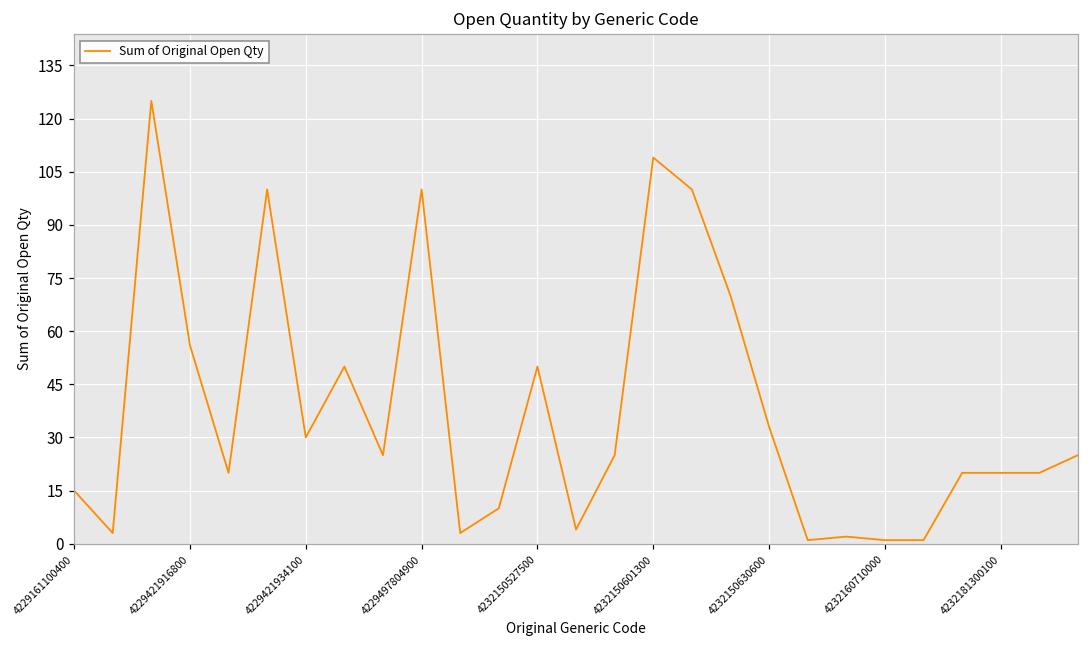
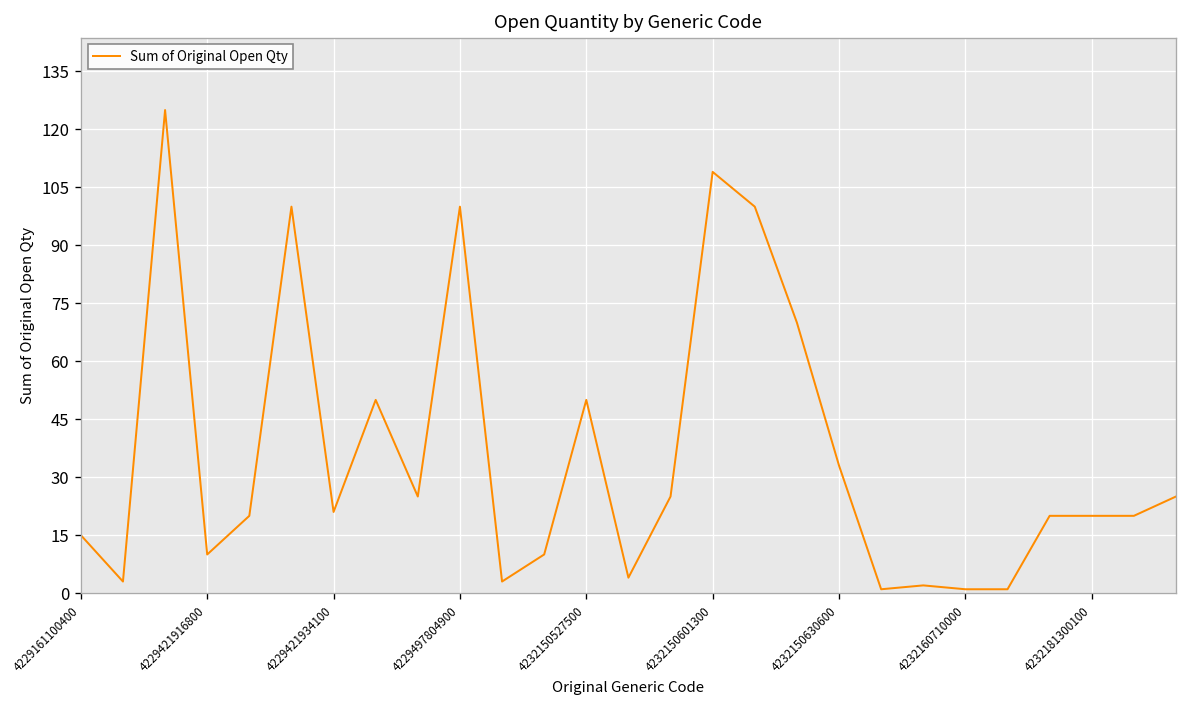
  {
    "4229161100400": 15,
-   "4229421916800": 56,
-   "4229421934100": 30,
+   "4229421916800": 10,
+   "4229421934100": 21,
    "4229497804900": 100,
    "4232150527500": 50,
    "4232150601300": 109,
    "4232150630600": 33,
    "4232160710000": 1,
    "4232181300100": 20
  }
